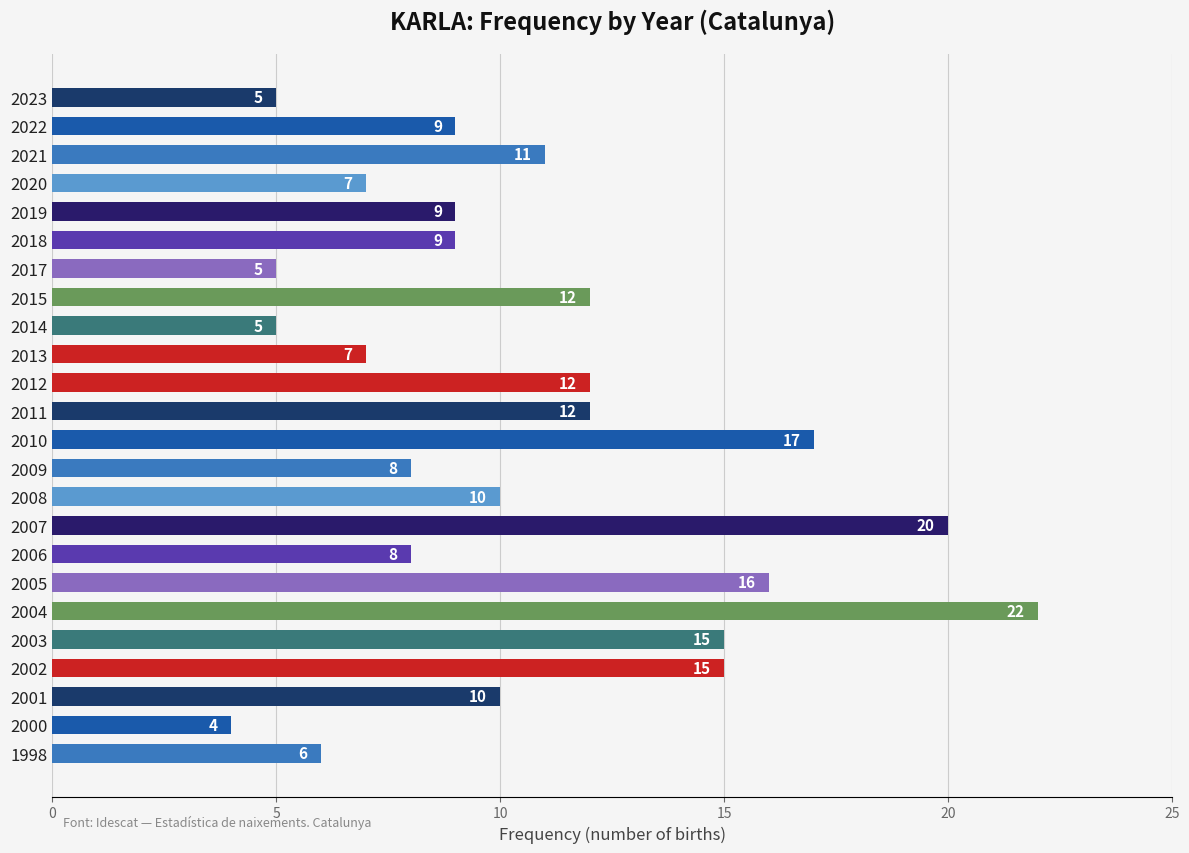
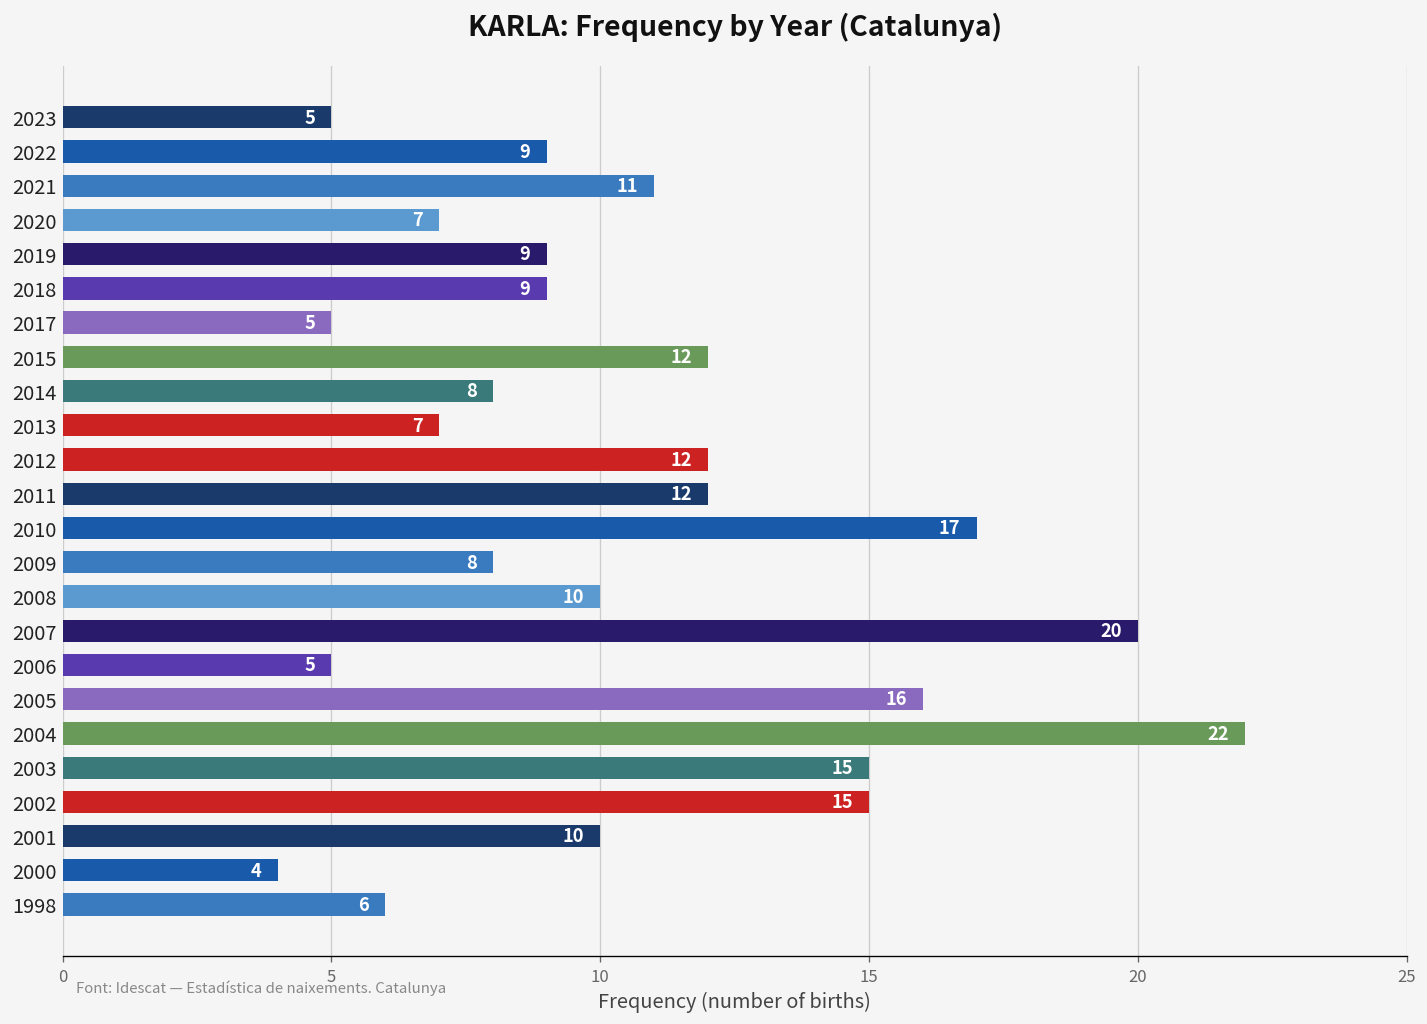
  {
    "2023": 5,
    "2022": 9,
    "2021": 11,
    "2020": 7,
    "2019": 9,
    "2018": 9,
    "2017": 5,
    "2015": 12,
-   "2014": 5,
+   "2014": 8,
    "2013": 7,
    "2012": 12,
    "2011": 12,
    "2010": 17,
    "2009": 8,
    "2008": 10,
    "2007": 20,
-   "2006": 8,
+   "2006": 5,
    "2005": 16,
    "2004": 22,
    "2003": 15,
    "2002": 15,
    "2001": 10,
    "2000": 4,
    "1998": 6
  }
